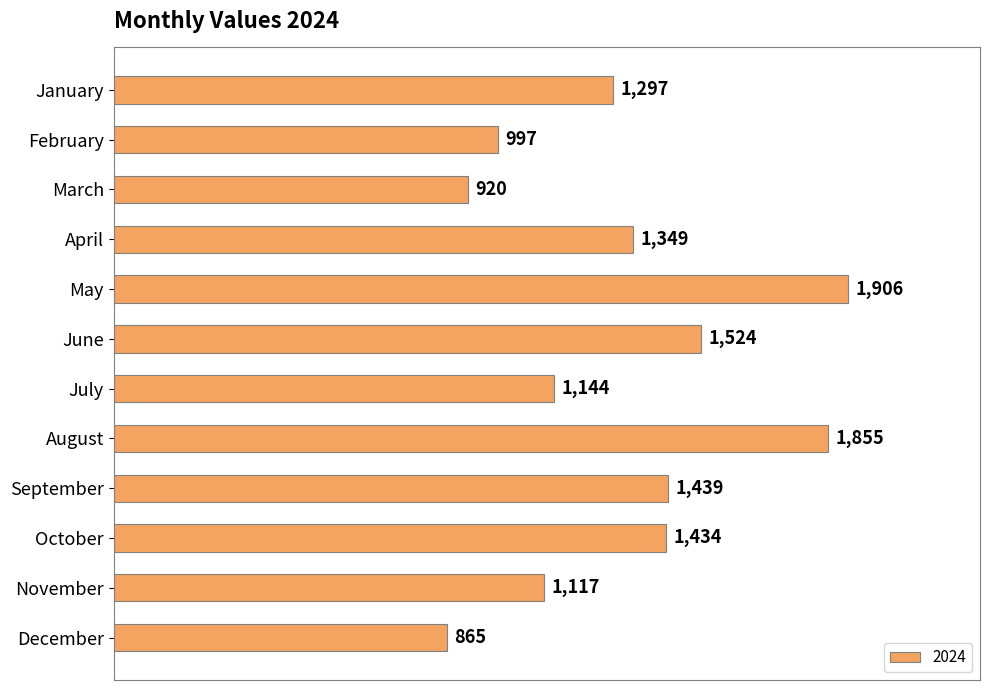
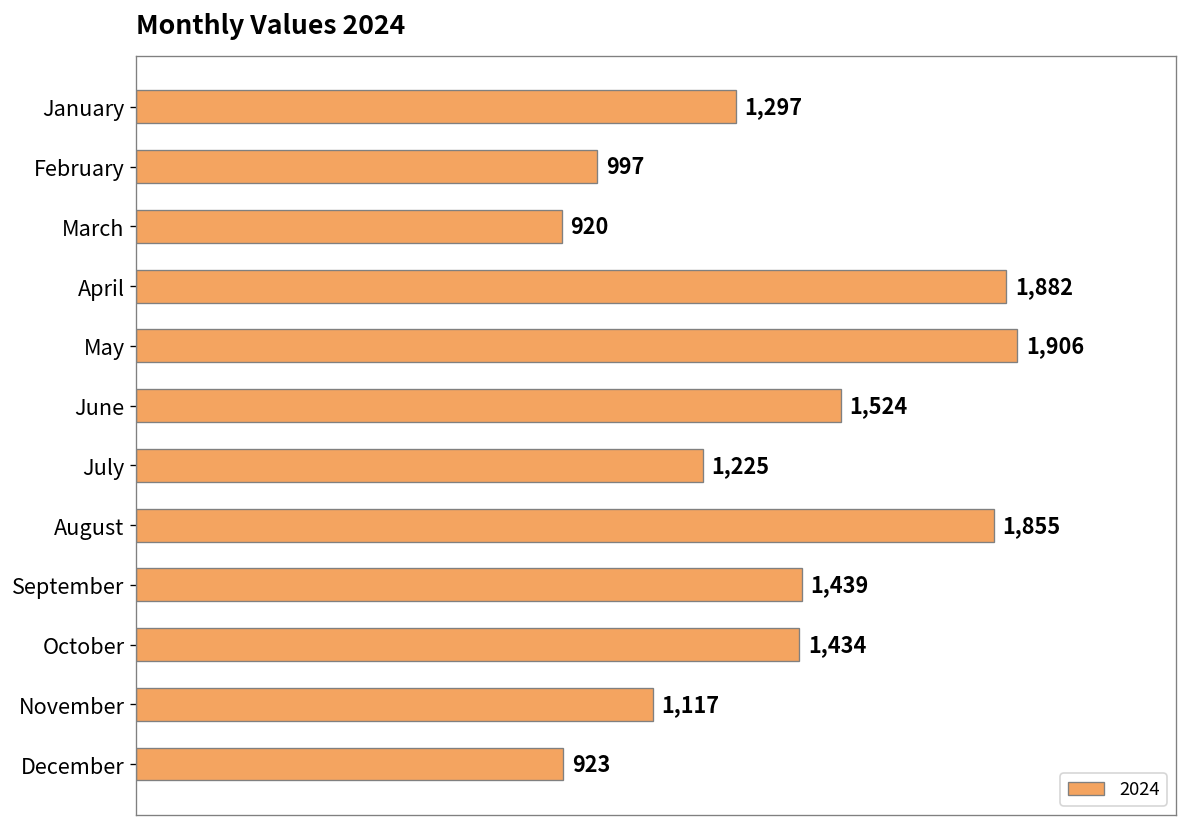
  {
    "January": "1,297",
    "February": "997",
    "March": "920",
-   "April": "1,349",
+   "April": "1,882",
    "May": "1,906",
    "June": "1,524",
-   "July": "1,144",
+   "July": "1,225",
    "August": "1,855",
    "September": "1,439",
    "October": "1,434",
    "November": "1,117",
-   "December": "865"
+   "December": "923"
  }
